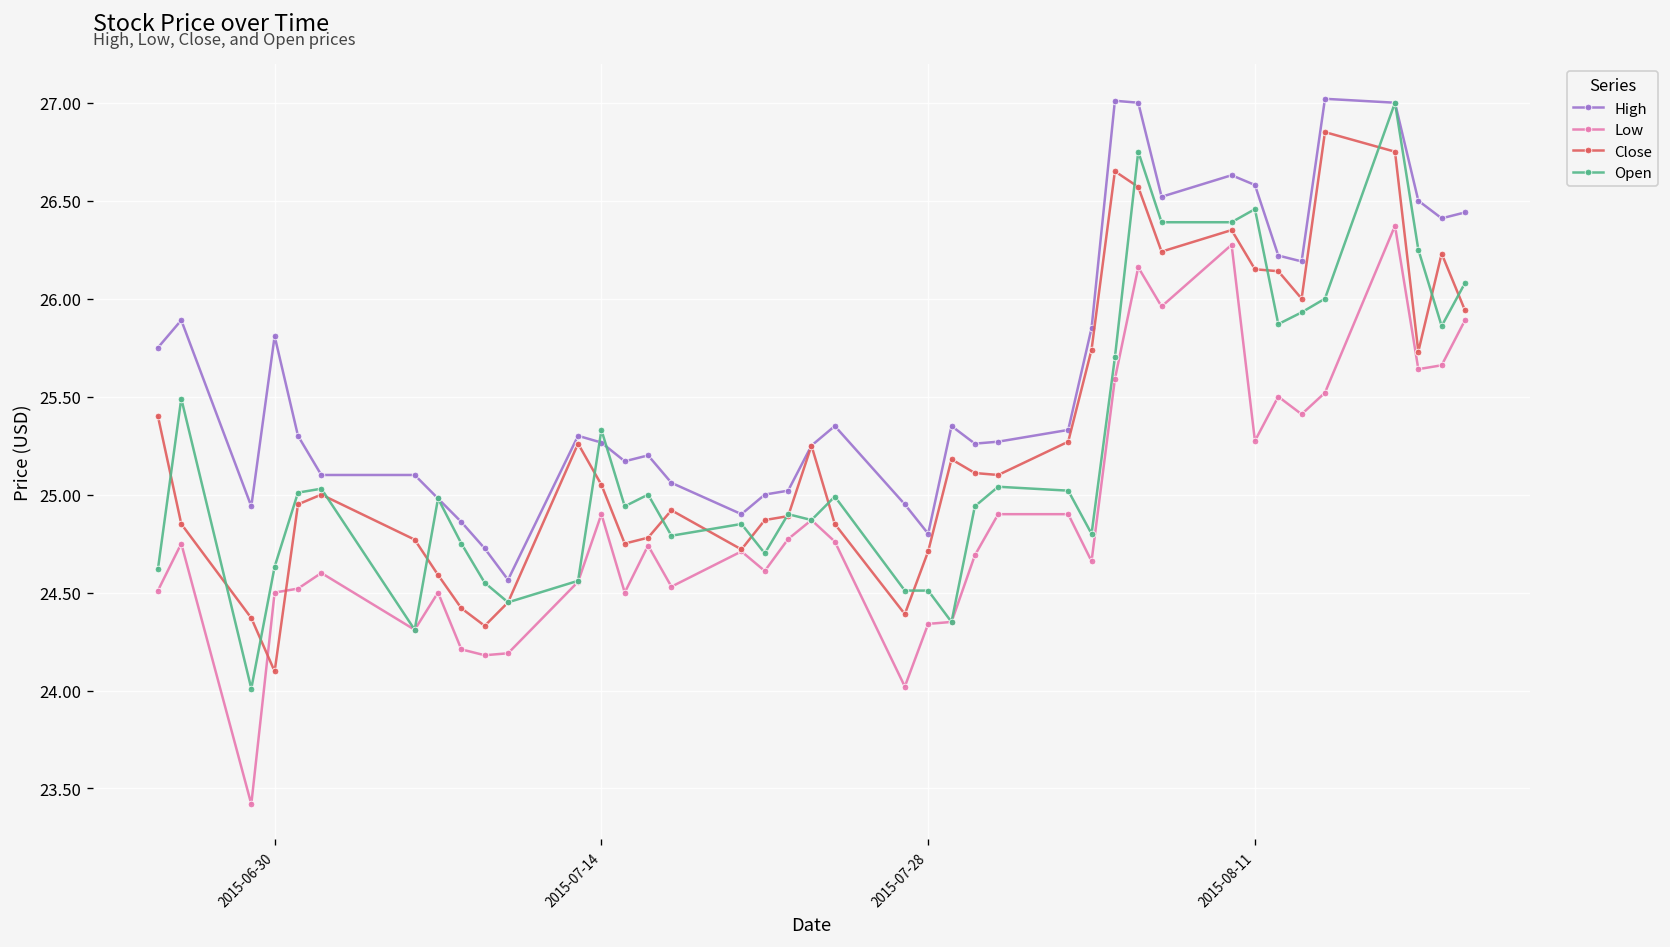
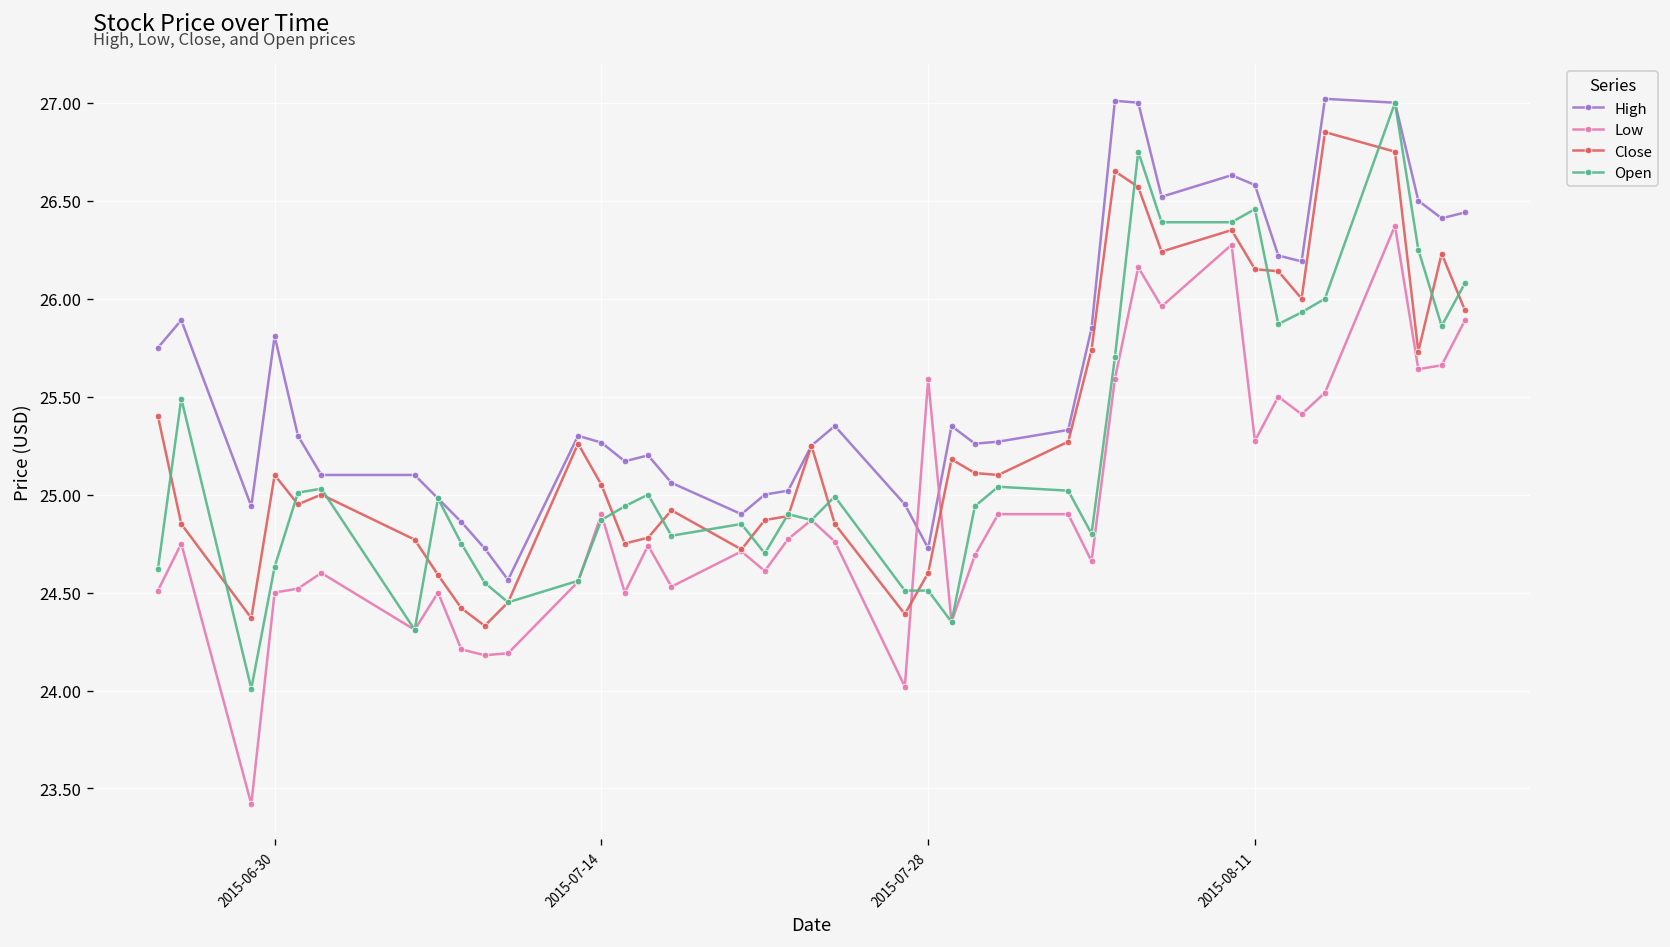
  {
    "High": {
      "2015-06-30": 25.81,
      "2015-07-14": 25.27,
-     "2015-07-28": 24.80,
+     "2015-07-28": 24.73,
      "2015-08-11": 26.58
    },
    "Low": {
      "2015-06-30": 24.50,
      "2015-07-14": 24.90,
-     "2015-07-28": 24.34,
+     "2015-07-28": 25.59,
      "2015-08-11": 25.27
    },
    "Close": {
-     "2015-06-30": 24.10,
+     "2015-06-30": 25.10,
      "2015-07-14": 25.05,
-     "2015-07-28": 24.71,
+     "2015-07-28": 24.60,
      "2015-08-11": 26.15
    },
    "Open": {
      "2015-06-30": 24.63,
-     "2015-07-14": 25.33,
+     "2015-07-14": 24.87,
      "2015-07-28": 24.51,
      "2015-08-11": 26.46
    }
  }
